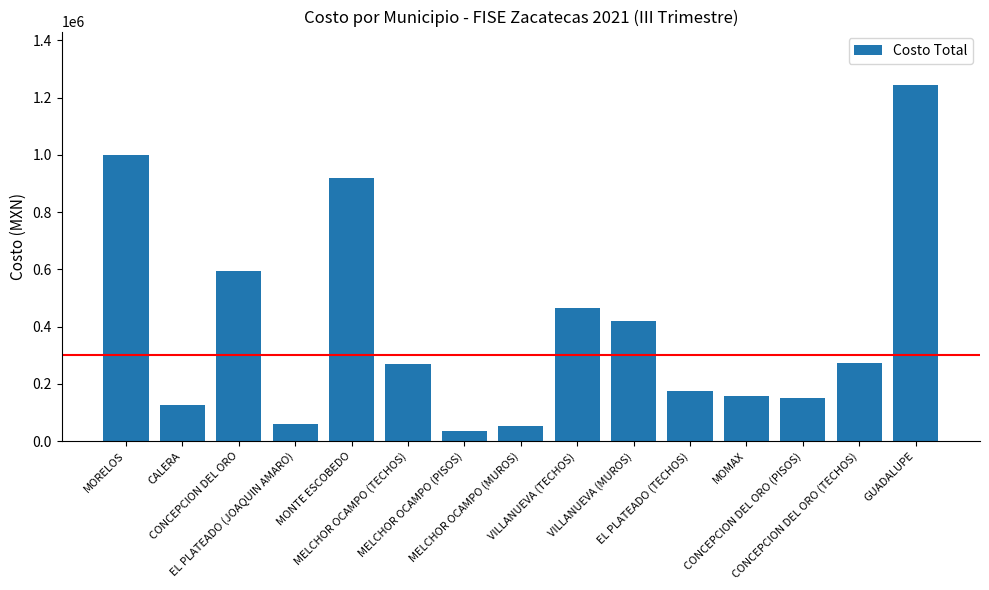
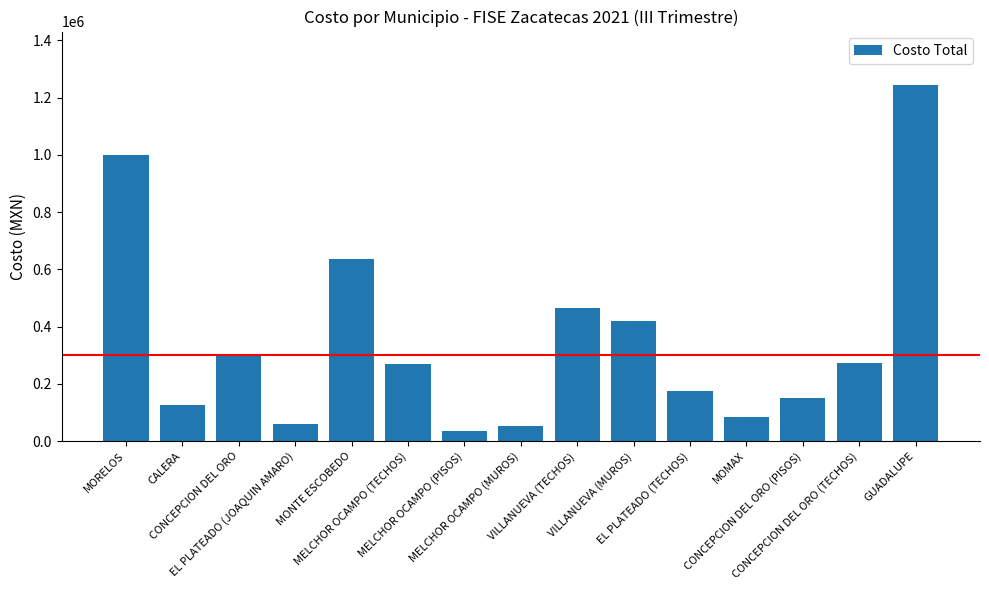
  {
    "MORELOS": 1000000,
    "CALERA": 130000,
-   "CONCEPCION DEL ORO": 590000,
+   "CONCEPCION DEL ORO": 300000,
    "EL PLATEADO (JOAQUIN AMARO)": 60000,
-   "MONTE ESCOBEDO": 920000,
+   "MONTE ESCOBEDO": 640000,
    "MELCHOR OCAMPO (TECHOS)": 270000,
    "MELCHOR OCAMPO (PISOS)": 40000,
    "MELCHOR OCAMPO (MUROS)": 50000,
    "VILLANUEVA (TECHOS)": 460000,
    "VILLANUEVA (MUROS)": 420000,
    "EL PLATEADO (TECHOS)": 180000,
-   "MOMAX": 160000,
+   "MOMAX": 90000,
    "CONCEPCION DEL ORO (PISOS)": 150000,
    "CONCEPCION DEL ORO (TECHOS)": 270000,
    "GUADALUPE": 1240000
  }
